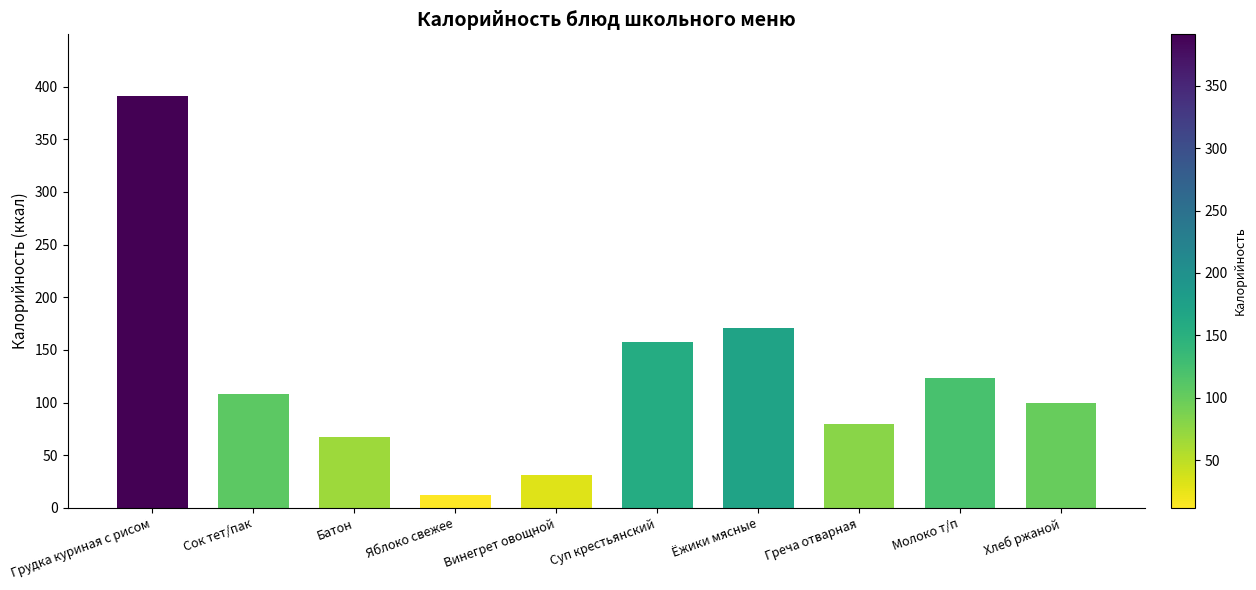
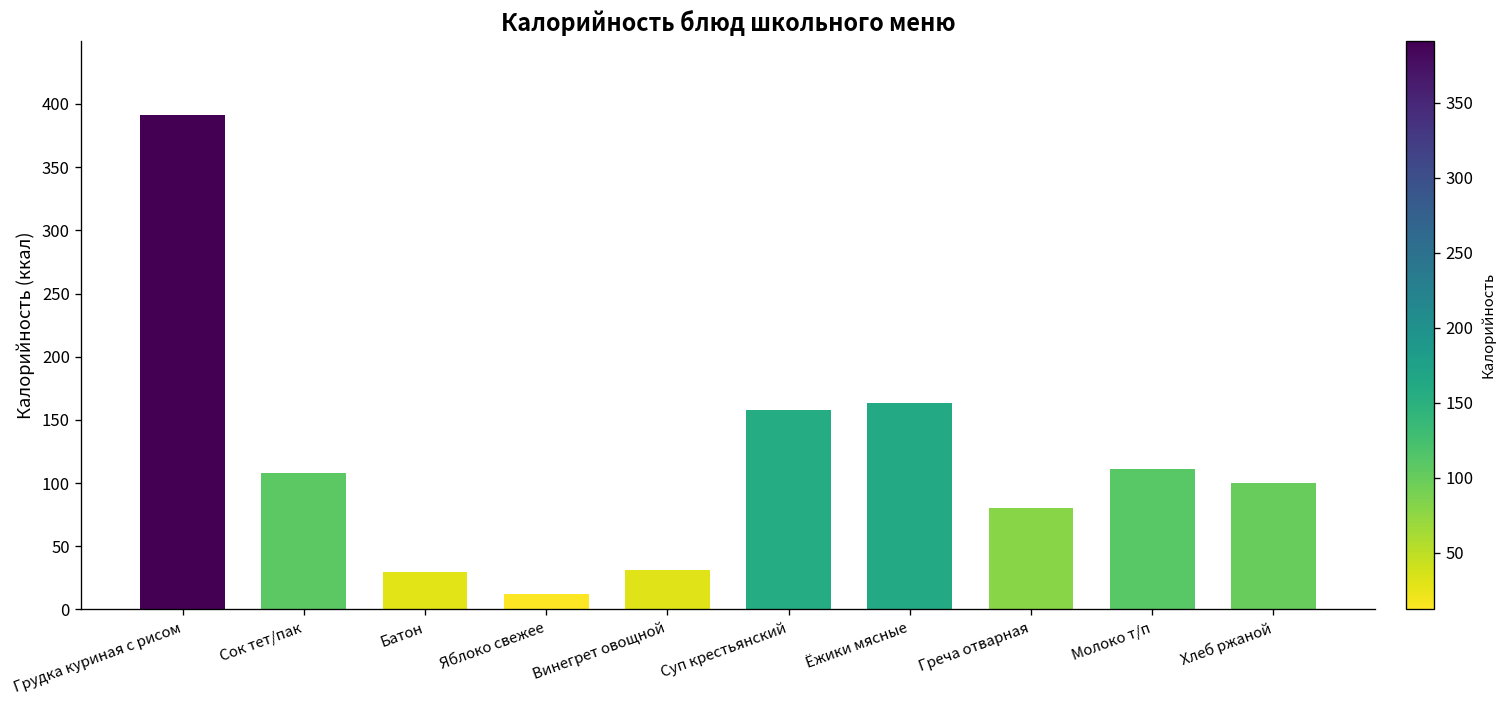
  {
    "Грудка куриная с рисом": 391,
    "Сок тет/пак": 108,
-   "Батон": 68,
+   "Батон": 30,
    "Яблоко свежее": 12,
    "Винегрет овощной": 31,
    "Суп крестьянский": 158,
-   "Ёжики мясные": 171,
+   "Ёжики мясные": 163,
    "Греча отварная": 80,
-   "Молоко т/п": 123,
+   "Молоко т/п": 111,
    "Хлеб ржаной": 100
  }
